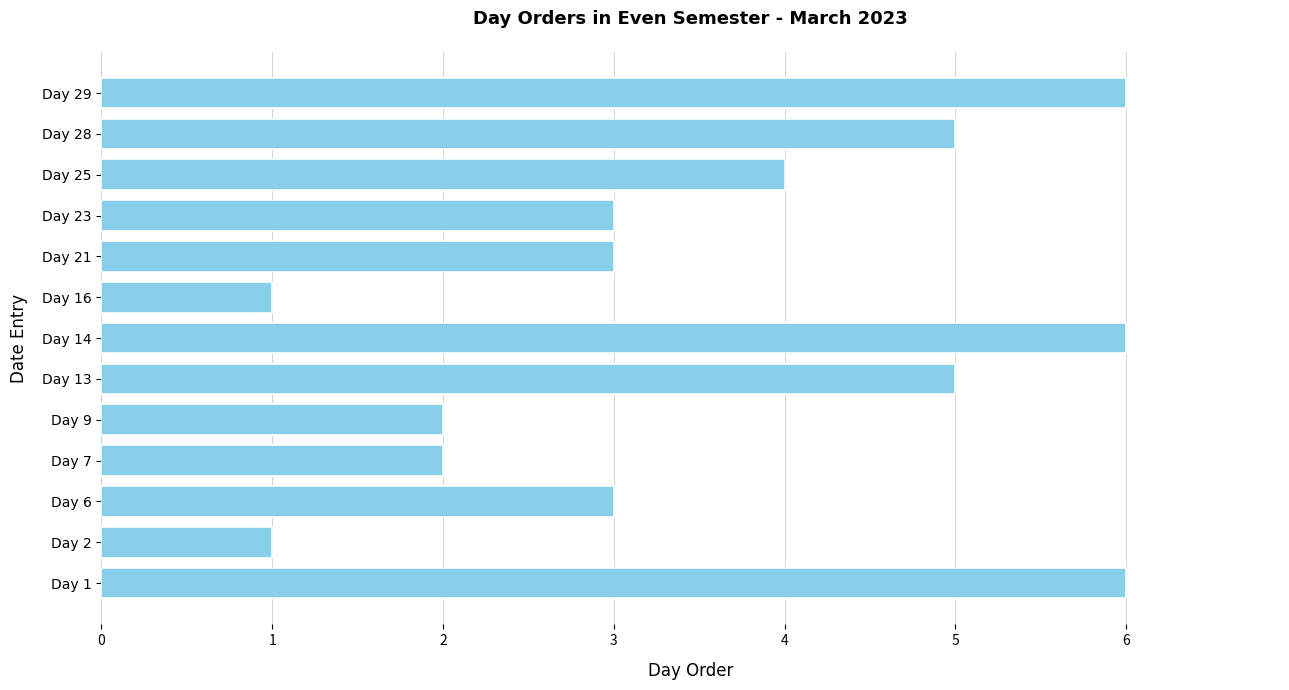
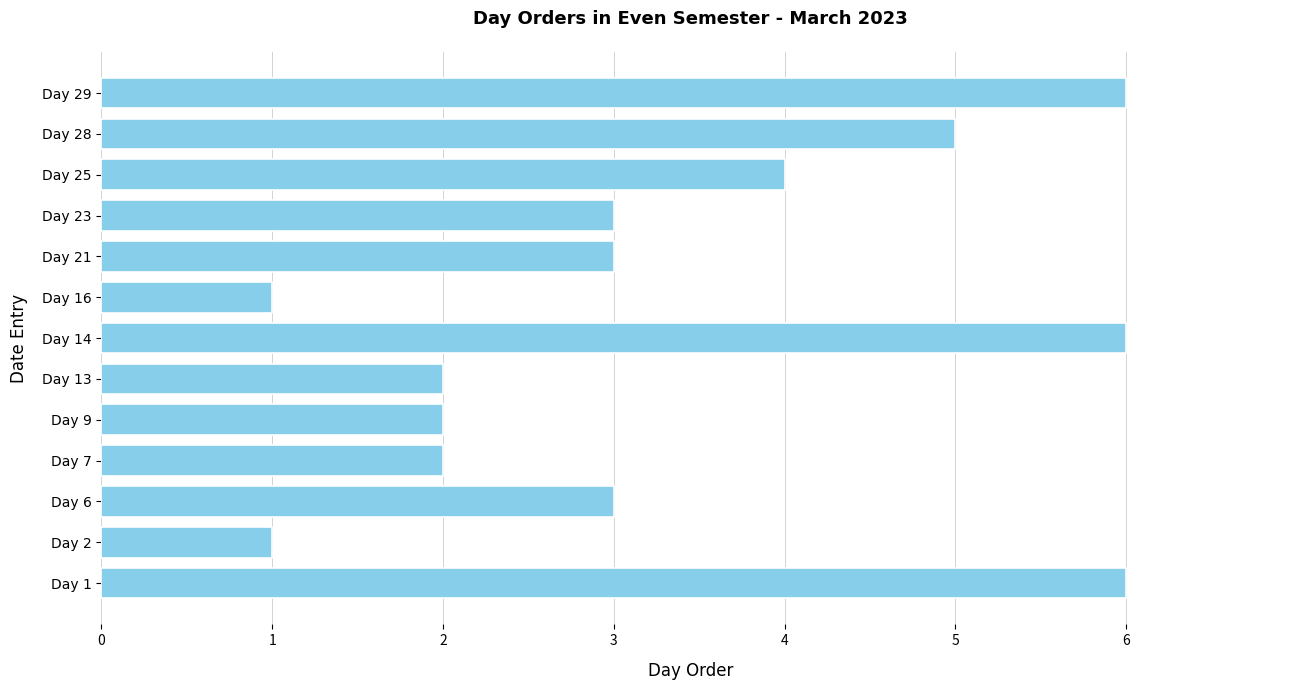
  {
    "Day 29": 6,
    "Day 28": 5,
    "Day 25": 4,
    "Day 23": 3,
    "Day 21": 3,
    "Day 16": 1,
    "Day 14": 6,
-   "Day 13": 5,
+   "Day 13": 2,
    "Day 9": 2,
    "Day 7": 2,
    "Day 6": 3,
    "Day 2": 1,
    "Day 1": 6
  }
